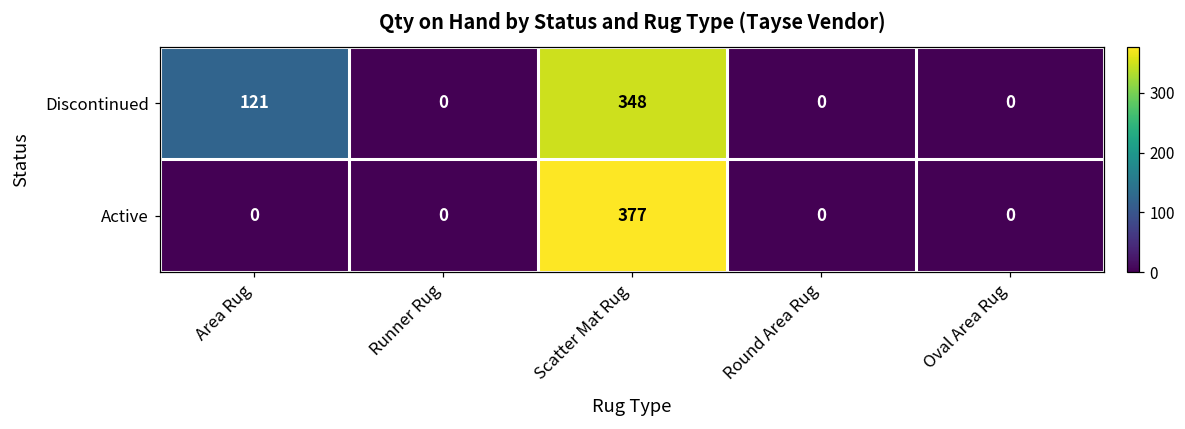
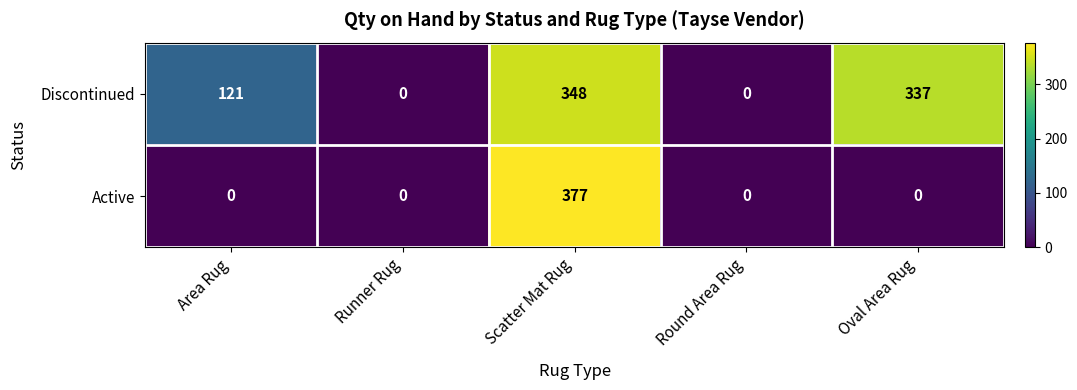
  {
    "Discontinued": {
      "Area Rug": 121,
      "Runner Rug": 0,
      "Scatter Mat Rug": 348,
      "Round Area Rug": 0,
-     "Oval Area Rug": 0
+     "Oval Area Rug": 337
    },
    "Active": {
      "Area Rug": 0,
      "Runner Rug": 0,
      "Scatter Mat Rug": 377,
      "Round Area Rug": 0,
      "Oval Area Rug": 0
    }
  }
